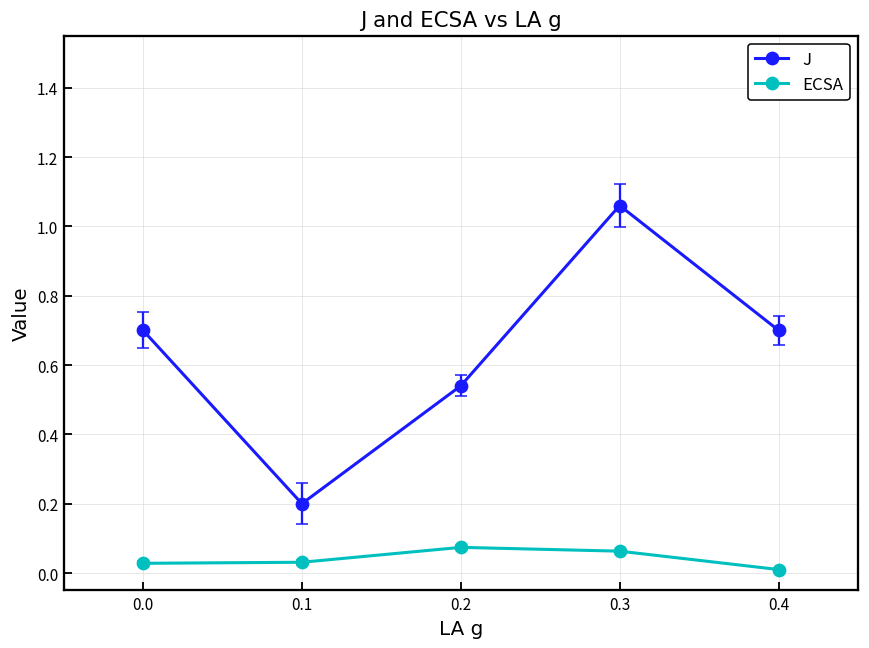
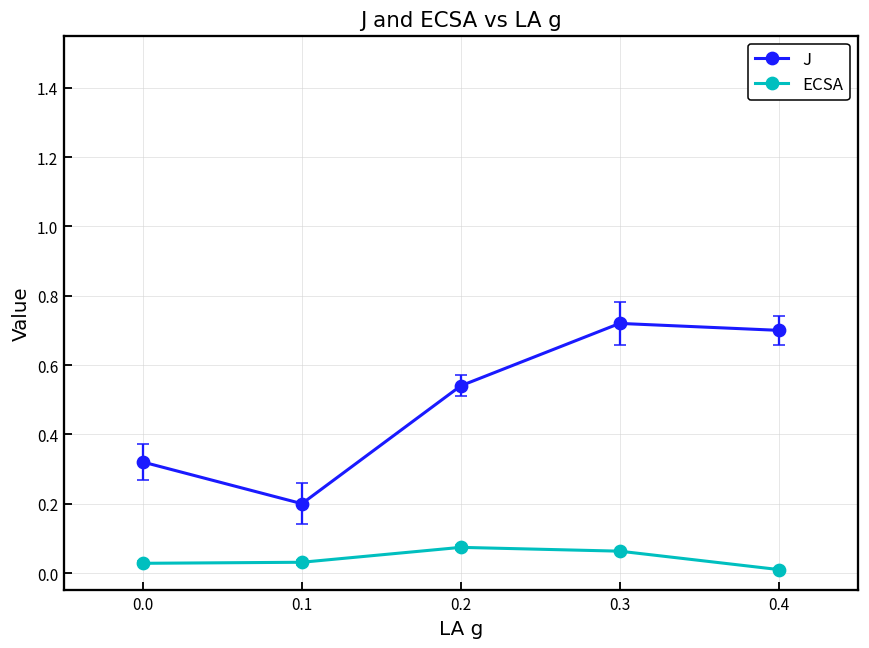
  {
    "J": {
-     "0.0": 0.70,
+     "0.0": 0.32,
      "0.1": 0.20,
      "0.2": 0.54,
-     "0.3": 1.06,
+     "0.3": 0.72,
      "0.4": 0.70
    }
  }
